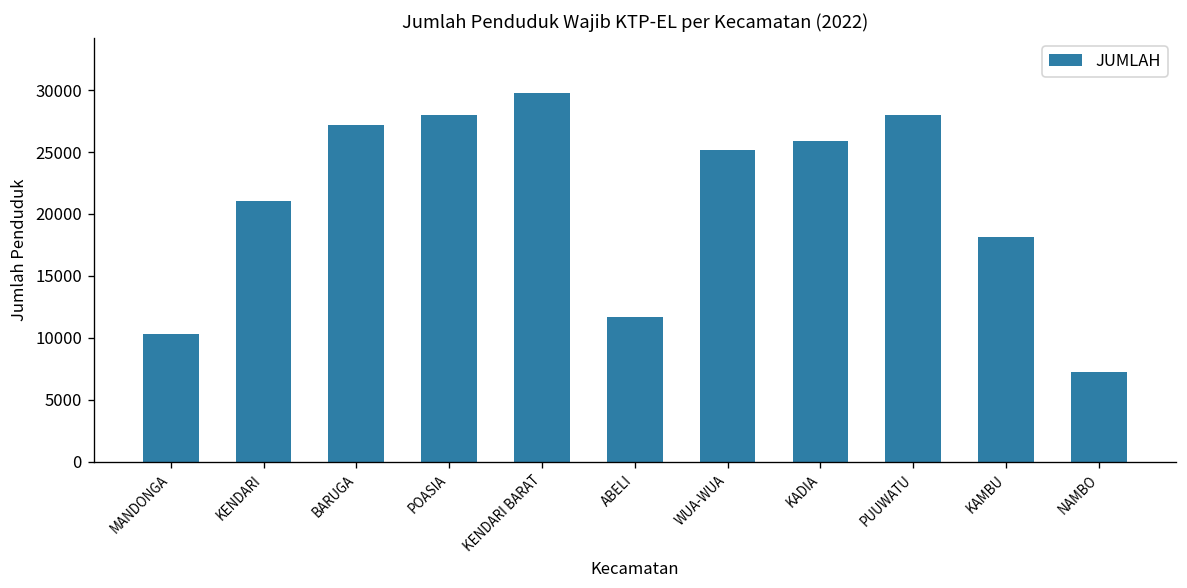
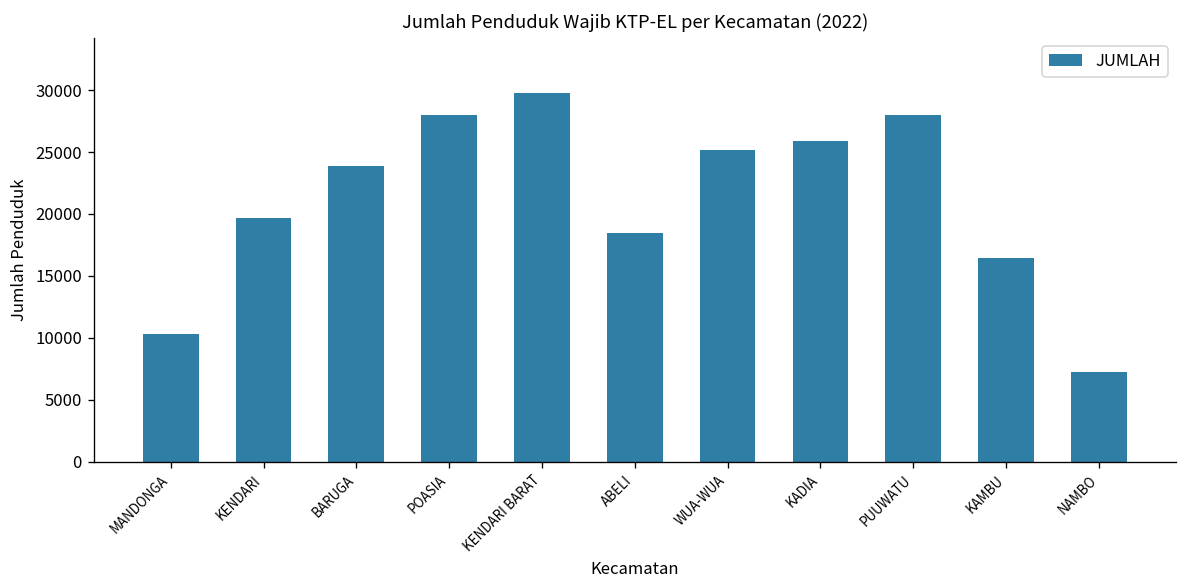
  {
    "MANDONGA": 10300,
-   "KENDARI": 21000,
-   "BARUGA": 27200,
+   "KENDARI": 19700,
+   "BARUGA": 23900,
    "POASIA": 28000,
    "KENDARI BARAT": 29800,
-   "ABELI": 11700,
+   "ABELI": 18400,
    "WUA-WUA": 25100,
    "KADIA": 25900,
    "PUUWATU": 28000,
-   "KAMBU": 18200,
+   "KAMBU": 16400,
    "NAMBO": 7300
  }
